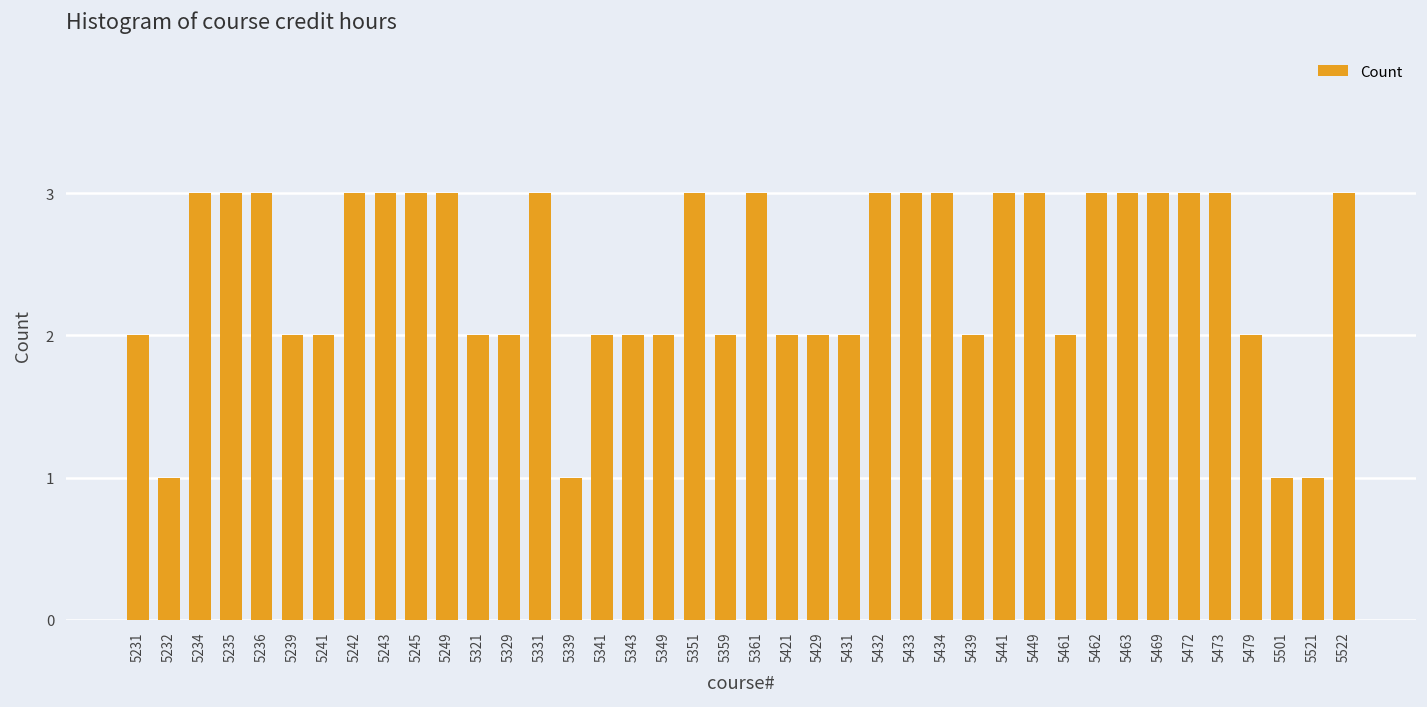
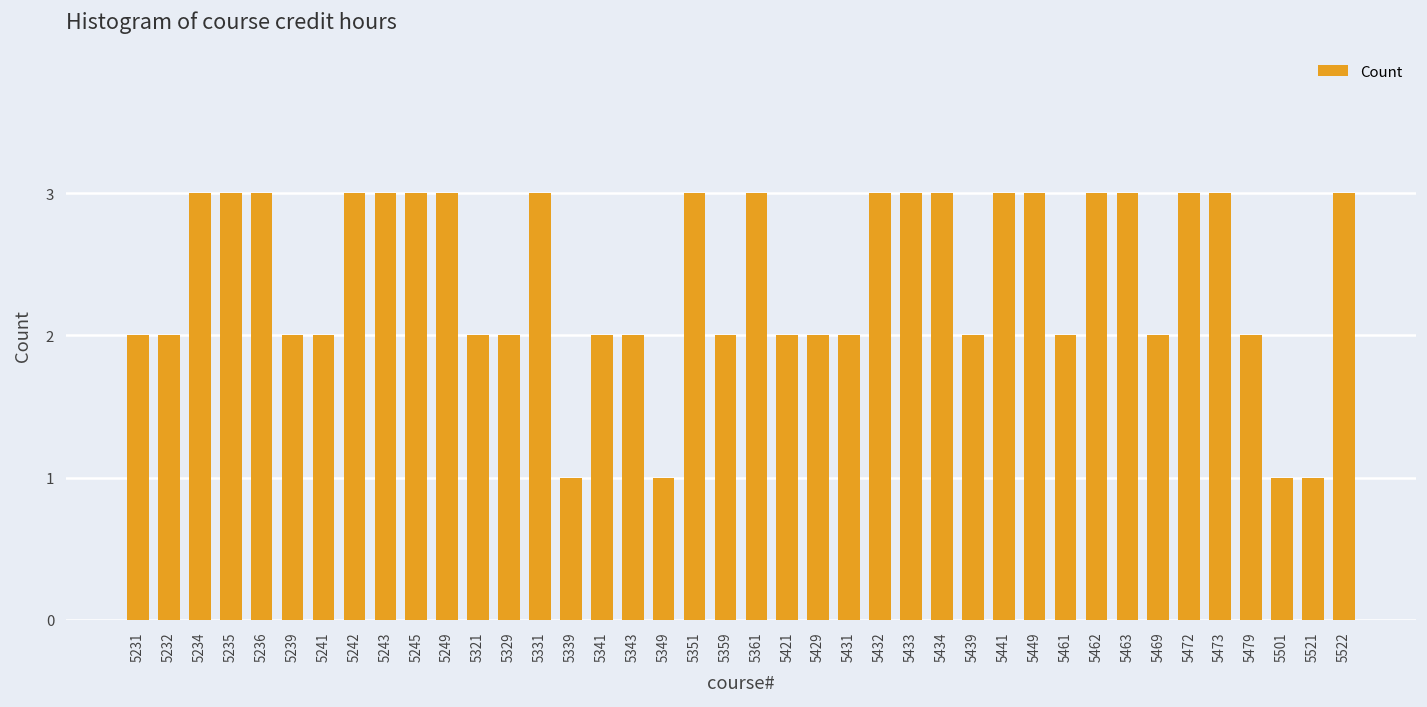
  {
    "5231": 2,
-   "5232": 1,
+   "5232": 2,
    "5234": 3,
    "5235": 3,
    "5236": 3,
    "5239": 2,
    "5241": 2,
    "5242": 3,
    "5243": 3,
    "5245": 3,
    "5249": 3,
    "5321": 2,
    "5329": 2,
    "5331": 3,
    "5339": 1,
    "5341": 2,
    "5343": 2,
-   "5349": 2,
+   "5349": 1,
    "5351": 3,
    "5359": 2,
    "5361": 3,
    "5421": 2,
    "5429": 2,
    "5431": 2,
    "5432": 3,
    "5433": 3,
    "5434": 3,
    "5439": 2,
    "5441": 3,
    "5449": 3,
    "5461": 2,
    "5462": 3,
    "5463": 3,
-   "5469": 3,
+   "5469": 2,
    "5472": 3,
    "5473": 3,
    "5479": 2,
    "5501": 1,
    "5521": 1,
    "5522": 3
  }
